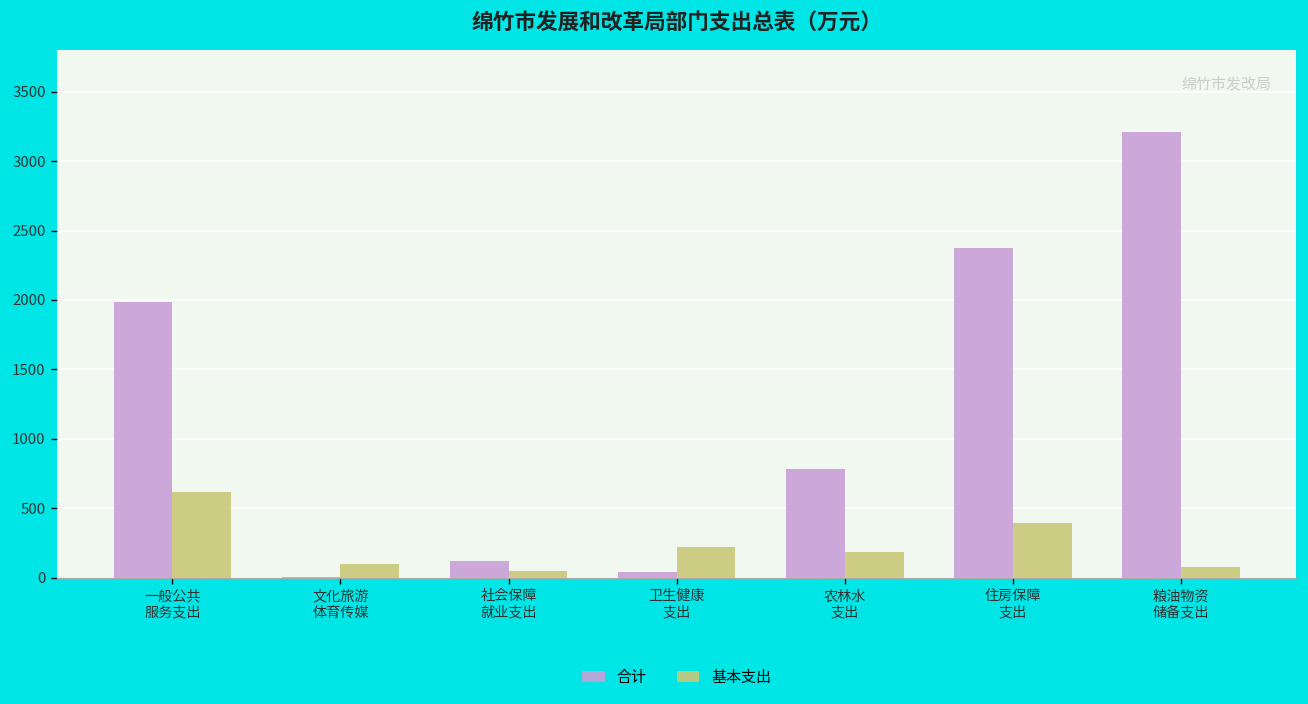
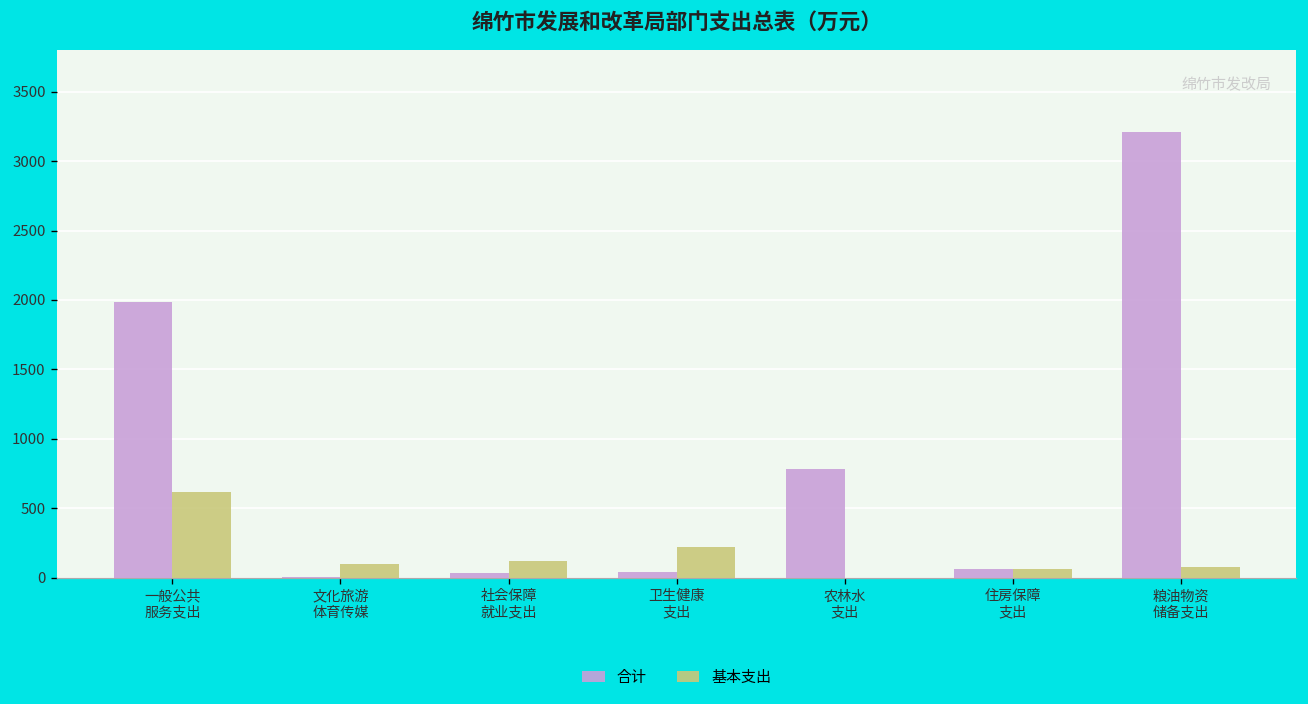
  {
    "合计": {
      "一般公共 服务支出": 1980,
-     "社会保障 就业支出": 120,
+     "社会保障 就业支出": 40,
      "卫生健康 支出": 40,
      "农林水 支出": 790,
-     "住房保障 支出": 2370,
+     "住房保障 支出": 60,
      "粮油物资 储备支出": 3210
    },
    "基本支出": {
      "一般公共 服务支出": 620,
      "文化旅游 体育传媒": 100,
-     "社会保障 就业支出": 50,
+     "社会保障 就业支出": 120,
      "卫生健康 支出": 220,
-     "农林水 支出": 180,
-     "住房保障 支出": 390,
+     "农林水 支出": 0,
+     "住房保障 支出": 60,
      "粮油物资 储备支出": 80
    }
  }
